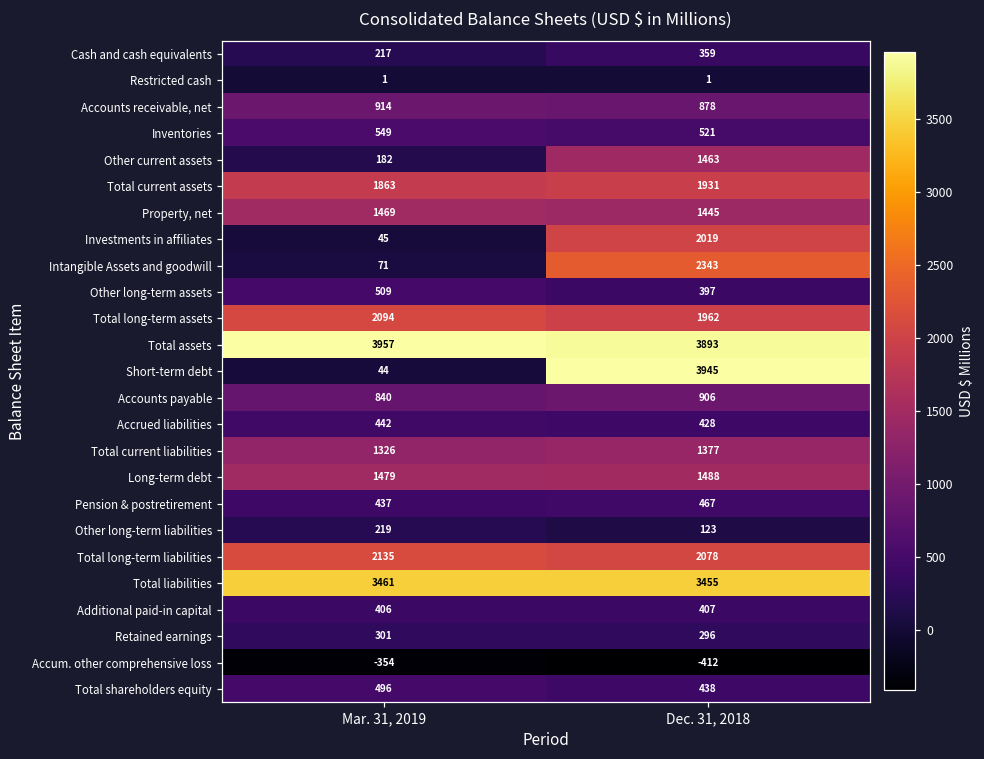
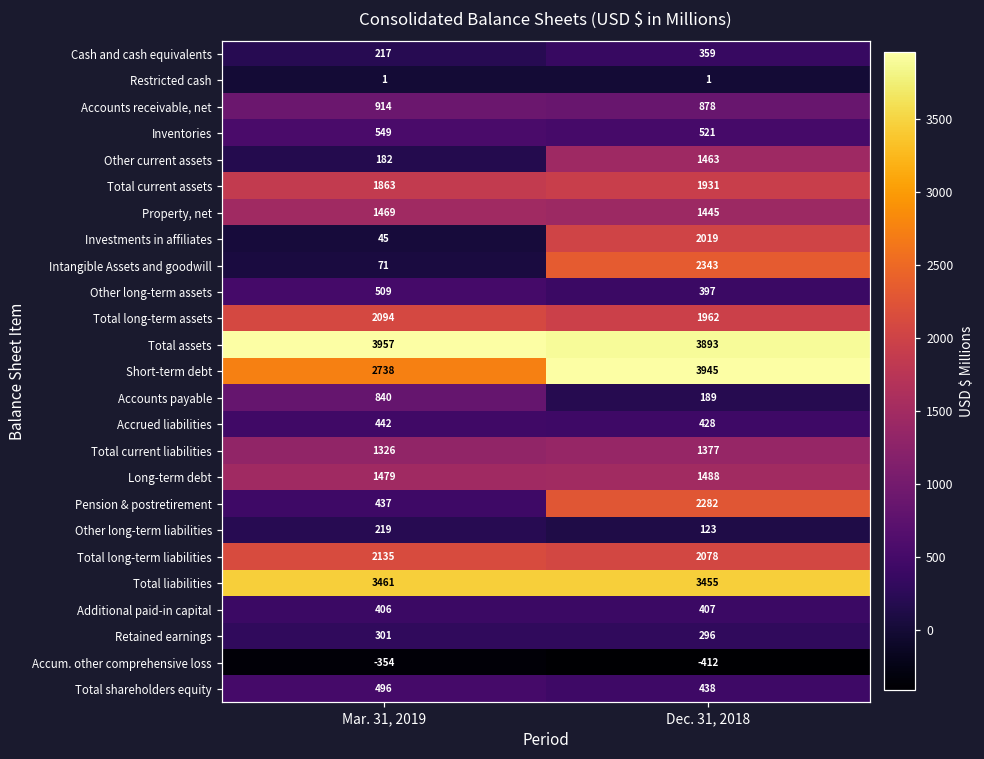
  {
    "Cash and cash equivalents": {
      "Mar. 31, 2019": 217,
      "Dec. 31, 2018": 359
    },
    "Restricted cash": {
      "Mar. 31, 2019": 1,
      "Dec. 31, 2018": 1
    },
    "Accounts receivable, net": {
      "Mar. 31, 2019": 914,
      "Dec. 31, 2018": 878
    },
    "Inventories": {
      "Mar. 31, 2019": 549,
      "Dec. 31, 2018": 521
    },
    "Other current assets": {
      "Mar. 31, 2019": 182,
      "Dec. 31, 2018": 1463
    },
    "Total current assets": {
      "Mar. 31, 2019": 1863,
      "Dec. 31, 2018": 1931
    },
    "Property, net": {
      "Mar. 31, 2019": 1469,
      "Dec. 31, 2018": 1445
    },
    "Investments in affiliates": {
      "Mar. 31, 2019": 45,
      "Dec. 31, 2018": 2019
    },
    "Intangible Assets and goodwill": {
      "Mar. 31, 2019": 71,
      "Dec. 31, 2018": 2343
    },
    "Other long-term assets": {
      "Mar. 31, 2019": 509,
      "Dec. 31, 2018": 397
    },
    "Total long-term assets": {
      "Mar. 31, 2019": 2094,
      "Dec. 31, 2018": 1962
    },
    "Total assets": {
      "Mar. 31, 2019": 3957,
      "Dec. 31, 2018": 3893
    },
    "Short-term debt": {
-     "Mar. 31, 2019": 44,
+     "Mar. 31, 2019": 2738,
      "Dec. 31, 2018": 3945
    },
    "Accounts payable": {
      "Mar. 31, 2019": 840,
-     "Dec. 31, 2018": 906
+     "Dec. 31, 2018": 189
    },
    "Accrued liabilities": {
      "Mar. 31, 2019": 442,
      "Dec. 31, 2018": 428
    },
    "Total current liabilities": {
      "Mar. 31, 2019": 1326,
      "Dec. 31, 2018": 1377
    },
    "Long-term debt": {
      "Mar. 31, 2019": 1479,
      "Dec. 31, 2018": 1488
    },
    "Pension & postretirement": {
      "Mar. 31, 2019": 437,
-     "Dec. 31, 2018": 467
+     "Dec. 31, 2018": 2282
    },
    "Other long-term liabilities": {
      "Mar. 31, 2019": 219,
      "Dec. 31, 2018": 123
    },
    "Total long-term liabilities": {
      "Mar. 31, 2019": 2135,
      "Dec. 31, 2018": 2078
    },
    "Total liabilities": {
      "Mar. 31, 2019": 3461,
      "Dec. 31, 2018": 3455
    },
    "Additional paid-in capital": {
      "Mar. 31, 2019": 406,
      "Dec. 31, 2018": 407
    },
    "Retained earnings": {
      "Mar. 31, 2019": 301,
      "Dec. 31, 2018": 296
    },
    "Accum. other comprehensive loss": {
      "Mar. 31, 2019": -354,
      "Dec. 31, 2018": -412
    },
    "Total shareholders equity": {
      "Mar. 31, 2019": 496,
      "Dec. 31, 2018": 438
    }
  }
